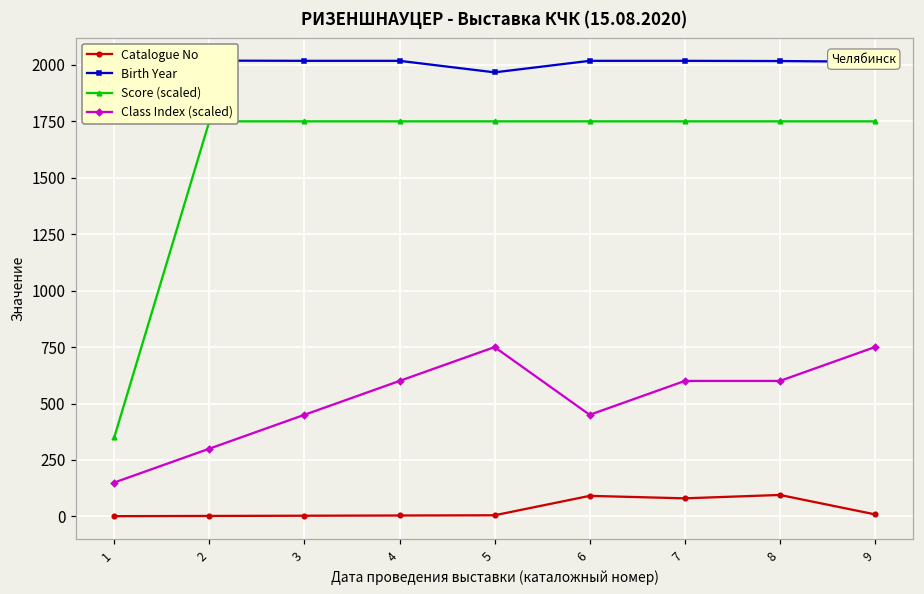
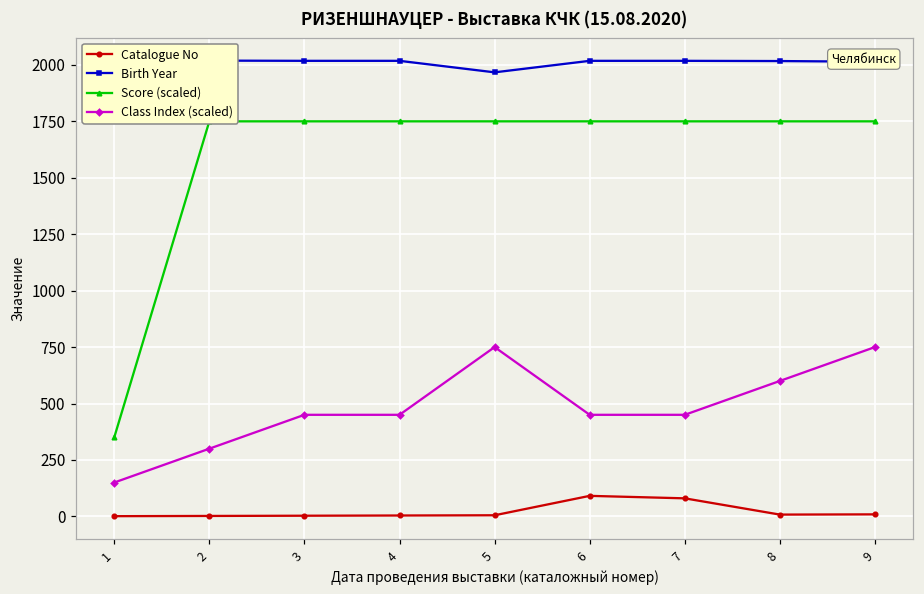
  {
    "Catalogue No": {
      "1": 0,
      "2": 0,
      "3": 0,
      "4": 0,
      "5": 10,
      "6": 90,
      "7": 80,
-     "8": 100,
+     "8": 10,
      "9": 10
    },
    "Birth Year": {
      "3": 2020,
      "4": 2020,
      "5": 1970,
      "6": 2020,
      "7": 2020,
      "8": 2020
    },
    "Score (scaled)": {
      "1": 350,
      "2": 1750,
      "3": 1750,
      "4": 1750,
      "5": 1750,
      "6": 1750,
      "7": 1750,
      "8": 1750,
      "9": 1750
    },
    "Class Index (scaled)": {
      "1": 150,
      "2": 300,
      "3": 450,
-     "4": 600,
+     "4": 450,
      "5": 750,
      "6": 450,
-     "7": 600,
+     "7": 450,
      "8": 600,
      "9": 750
    }
  }
